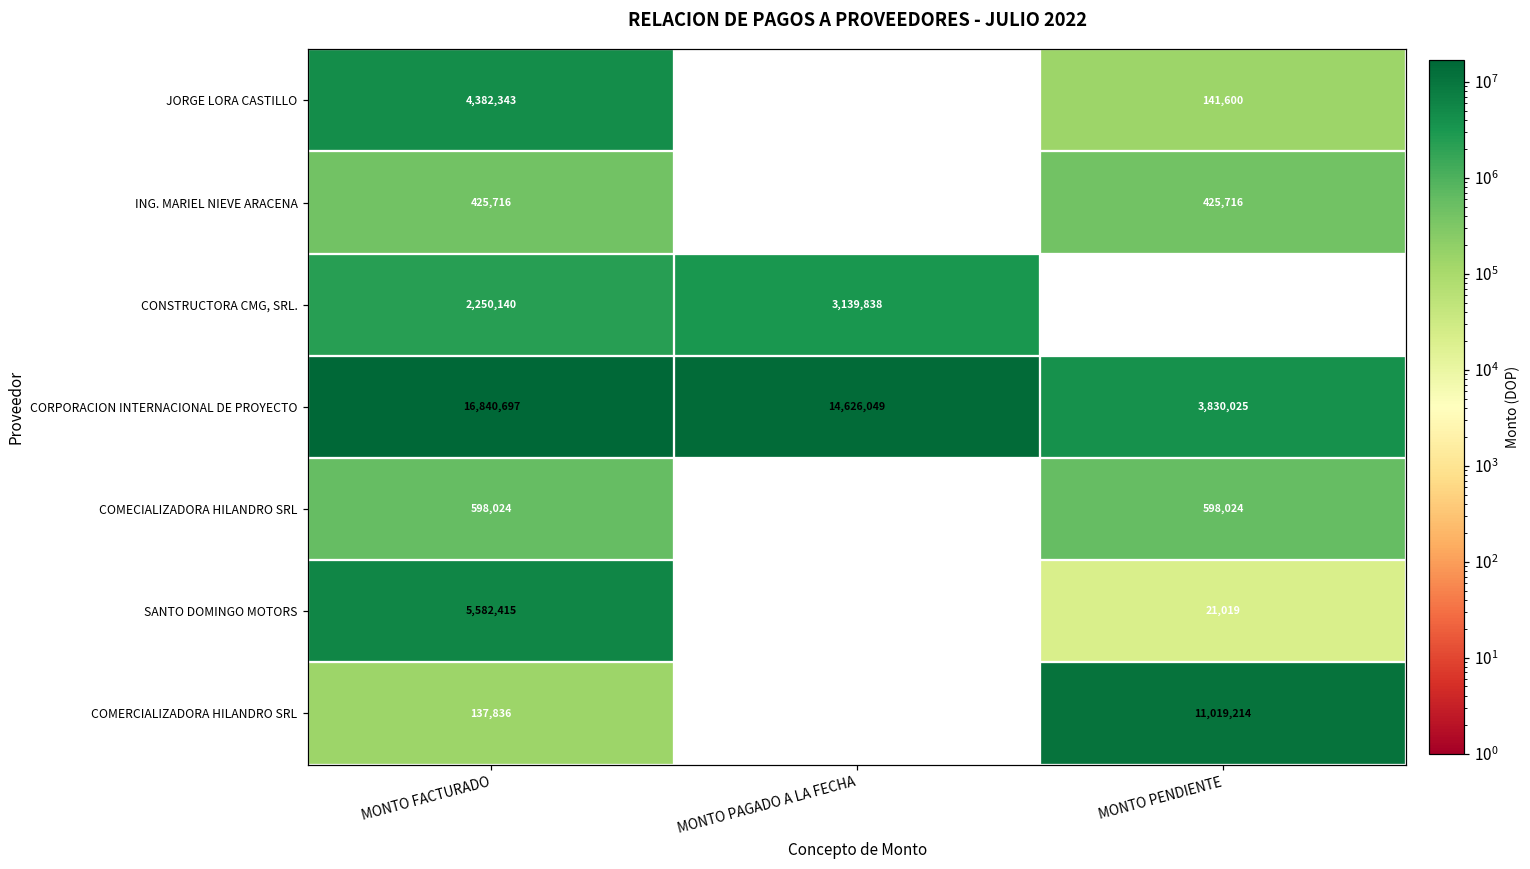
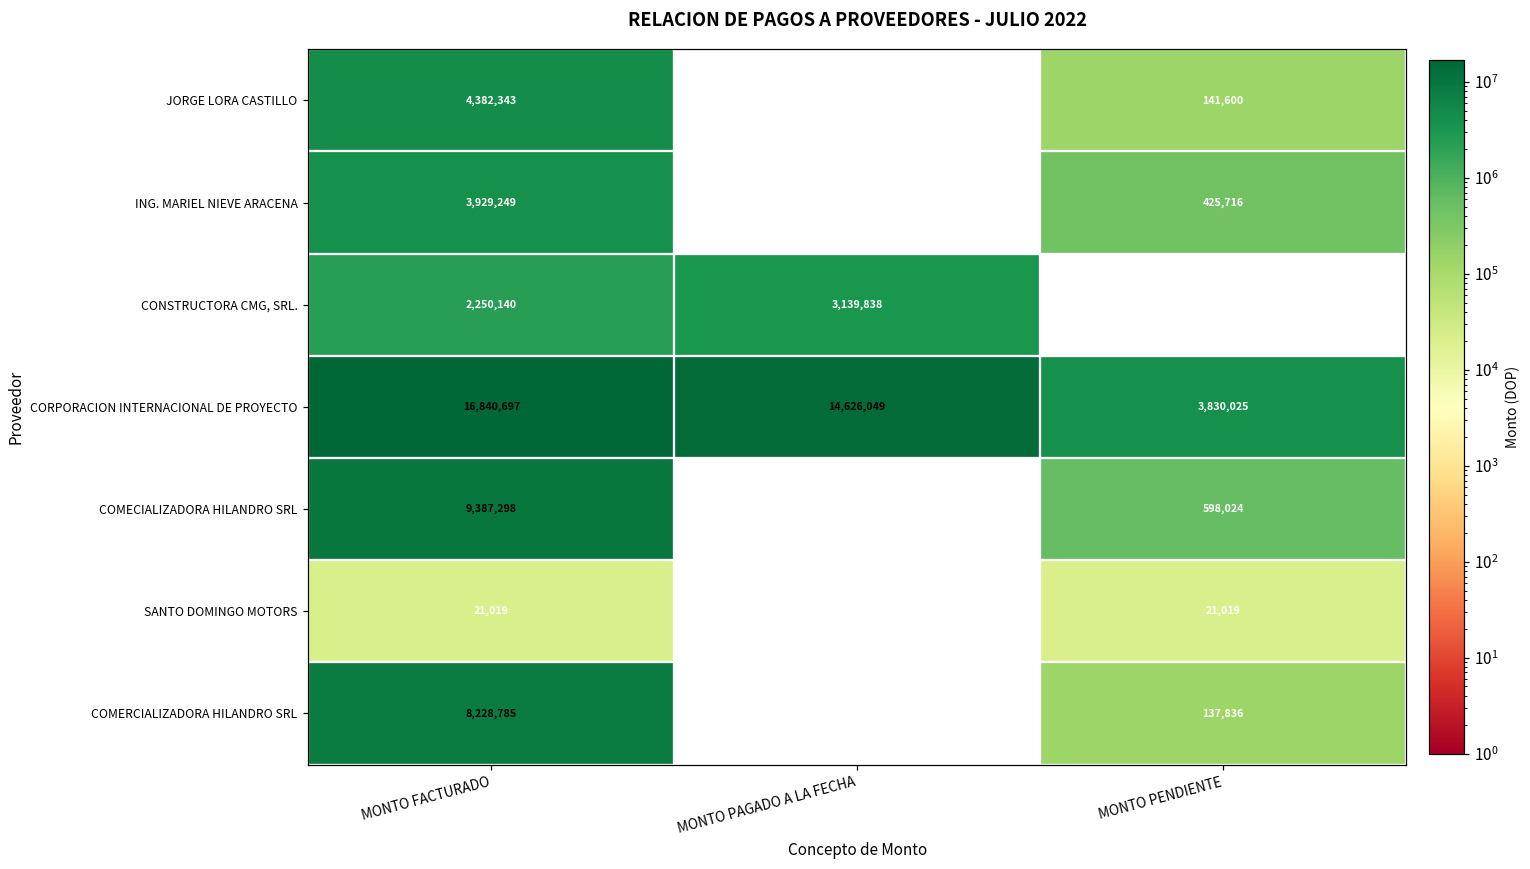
  {
    "JORGE LORA CASTILLO": {
      "MONTO FACTURADO": "4,382,343",
      "MONTO PENDIENTE": "141,600"
    },
    "ING. MARIEL NIEVE ARACENA": {
-     "MONTO FACTURADO": "425,716",
+     "MONTO FACTURADO": "3,929,249",
      "MONTO PENDIENTE": "425,716"
    },
    "CONSTRUCTORA CMG, SRL.": {
      "MONTO FACTURADO": "2,250,140",
      "MONTO PAGADO A LA FECHA": "3,139,838"
    },
    "CORPORACION INTERNACIONAL DE PROYECTO": {
      "MONTO FACTURADO": "16,840,697",
      "MONTO PAGADO A LA FECHA": "14,626,049",
      "MONTO PENDIENTE": "3,830,025"
    },
    "COMECIALIZADORA HILANDRO SRL": {
-     "MONTO FACTURADO": "598,024",
+     "MONTO FACTURADO": "9,387,298",
      "MONTO PENDIENTE": "598,024"
    },
    "SANTO DOMINGO MOTORS": {
-     "MONTO FACTURADO": "5,582,415",
+     "MONTO FACTURADO": "21,019",
      "MONTO PENDIENTE": "21,019"
    },
    "COMERCIALIZADORA HILANDRO SRL": {
-     "MONTO FACTURADO": "137,836",
-     "MONTO PENDIENTE": "11,019,214"
+     "MONTO FACTURADO": "8,228,785",
+     "MONTO PENDIENTE": "137,836"
    }
  }
